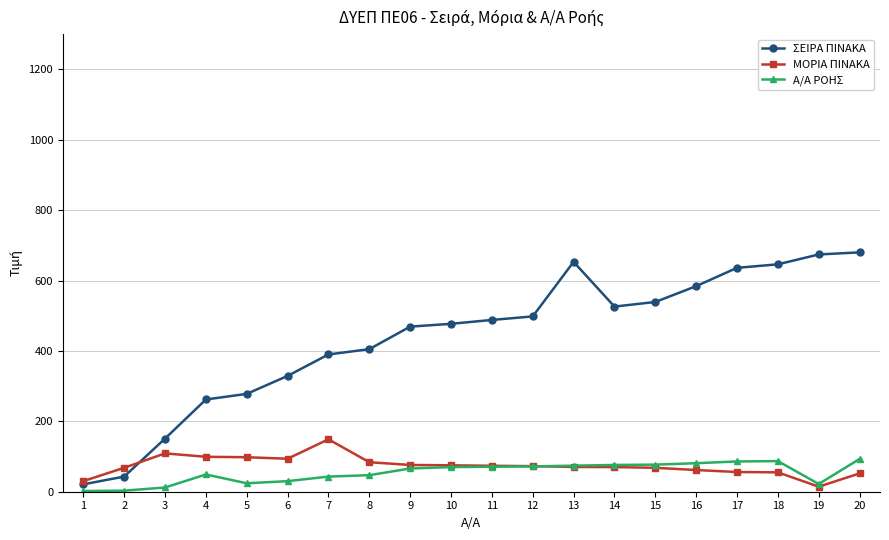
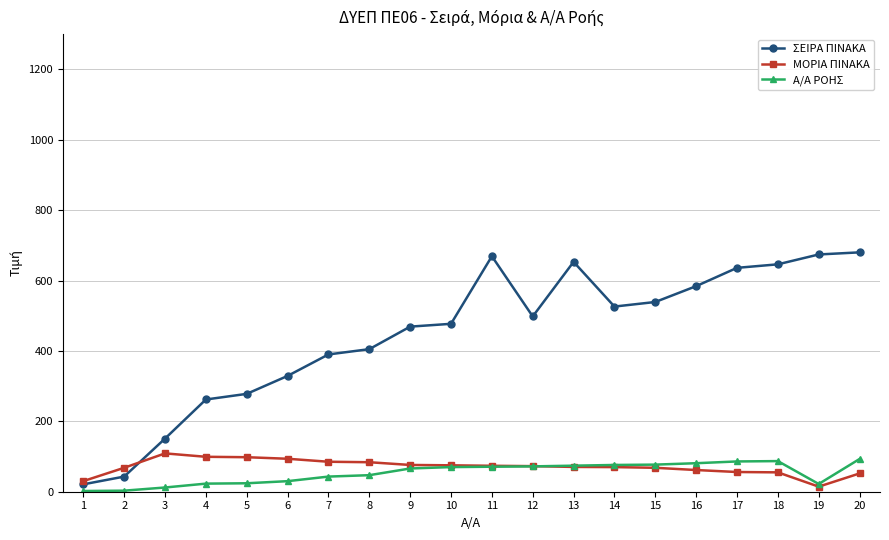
  {
    "ΣΕΙΡΑ ΠΙΝΑΚΑ": {
      "1": 20,
      "2": 40,
      "3": 150,
      "4": 260,
      "5": 280,
      "6": 330,
      "7": 390,
      "8": 410,
      "9": 470,
      "10": 480,
-     "11": 490,
+     "11": 670,
      "12": 500,
      "13": 650,
      "14": 530,
      "15": 540,
      "16": 580,
      "17": 640,
      "18": 650,
      "19": 670,
      "20": 680
    },
    "ΜΟΡΙΑ ΠΙΝΑΚΑ": {
      "1": 30,
      "2": 70,
      "3": 110,
      "4": 100,
      "5": 100,
      "6": 90,
-     "7": 150,
+     "7": 90,
      "8": 80,
      "9": 80,
      "15": 70,
      "16": 60,
      "17": 60,
      "18": 60,
      "19": 10,
      "20": 50
    },
    "Α/Α ΡΟΗΣ": {
      "1": 0,
      "2": 0,
      "3": 10,
-     "4": 50,
+     "4": 20,
      "5": 20,
      "6": 30,
      "7": 40,
      "8": 50,
      "9": 70,
      "15": 80,
      "16": 80,
      "17": 90,
      "18": 90,
      "19": 20,
      "20": 90
    }
  }
